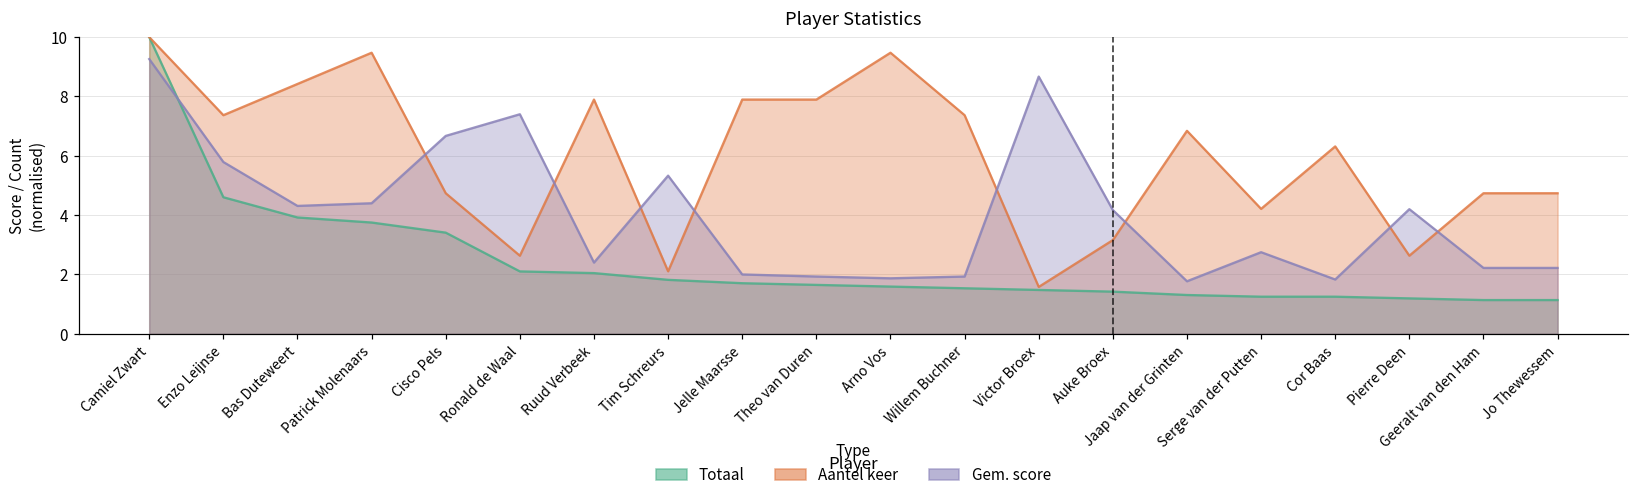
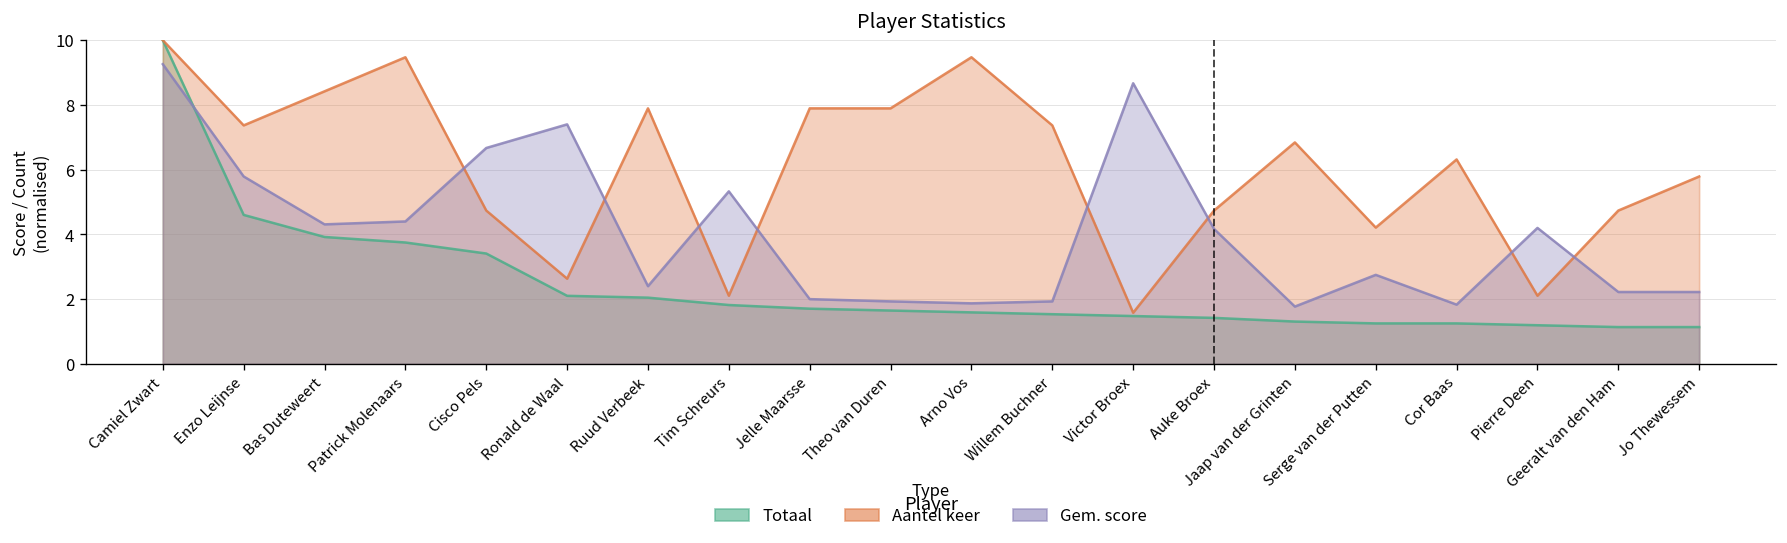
  {
    "Aantel keer": {
      "Enzo Leijnse": 7.4,
      "Bas Duteweert": 8.4,
      "Patrick Molenaars": 9.5,
      "Cisco Pels": 4.7,
      "Ronald de Waal": 2.6,
      "Ruud Verbeek": 7.9,
      "Tim Schreurs": 2.1,
      "Jelle Maarsse": 7.9,
      "Theo van Duren": 7.9,
      "Arno Vos": 9.5,
      "Willem Buchner": 7.4,
      "Victor Broex": 1.6,
-     "Auke Broex": 3.2,
+     "Auke Broex": 4.7,
      "Jaap van der Grinten": 6.8,
      "Serge van der Putten": 4.2,
      "Cor Baas": 6.3,
-     "Pierre Deen": 2.6,
+     "Pierre Deen": 2.1,
      "Geeralt van den Ham": 4.7,
-     "Jo Thewessem": 4.7
+     "Jo Thewessem": 5.8
    }
  }
